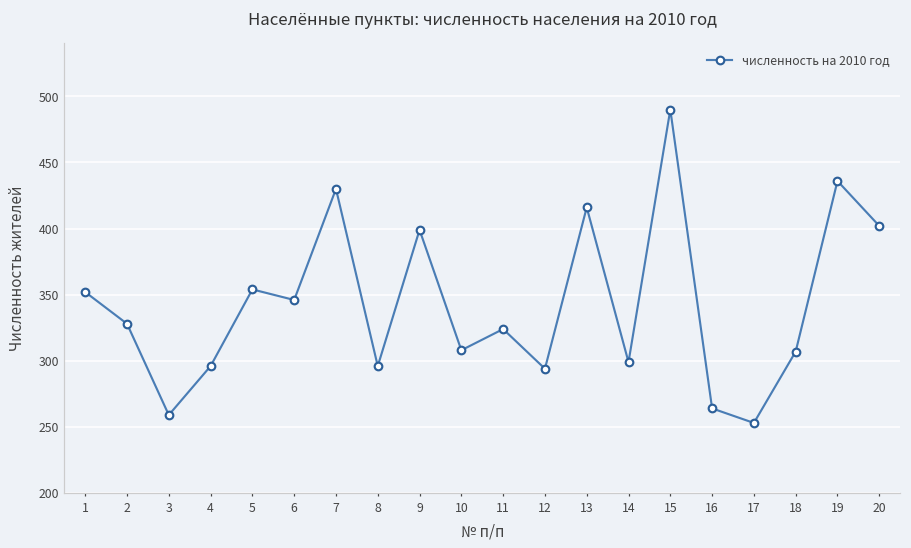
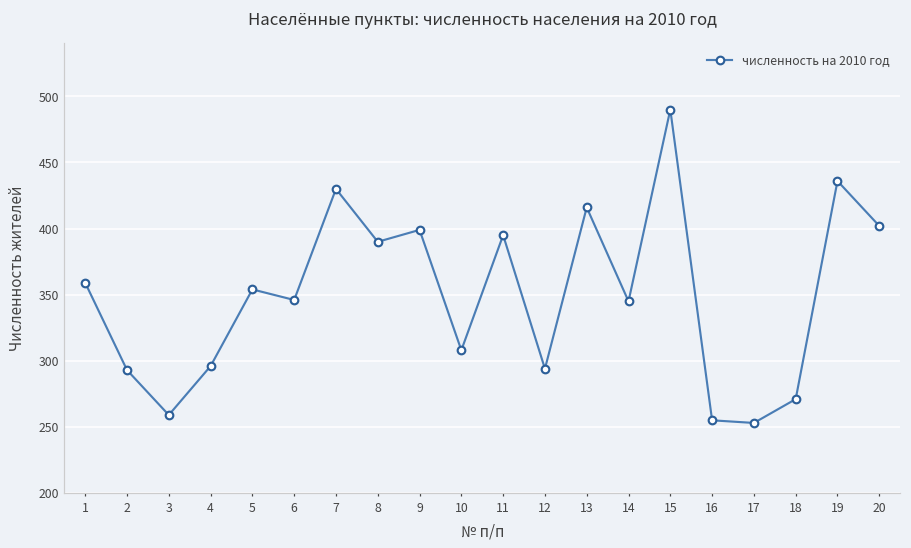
  {
-   "1": 352,
-   "2": 328,
+   "1": 359,
+   "2": 293,
    "3": 259,
    "4": 296,
    "5": 354,
    "6": 346,
    "7": 430,
-   "8": 296,
+   "8": 390,
    "9": 399,
    "10": 308,
-   "11": 324,
+   "11": 395,
    "12": 294,
    "13": 416,
-   "14": 299,
+   "14": 345,
    "15": 490,
-   "16": 264,
+   "16": 255,
    "17": 253,
-   "18": 307,
+   "18": 271,
    "19": 436,
    "20": 402
  }
